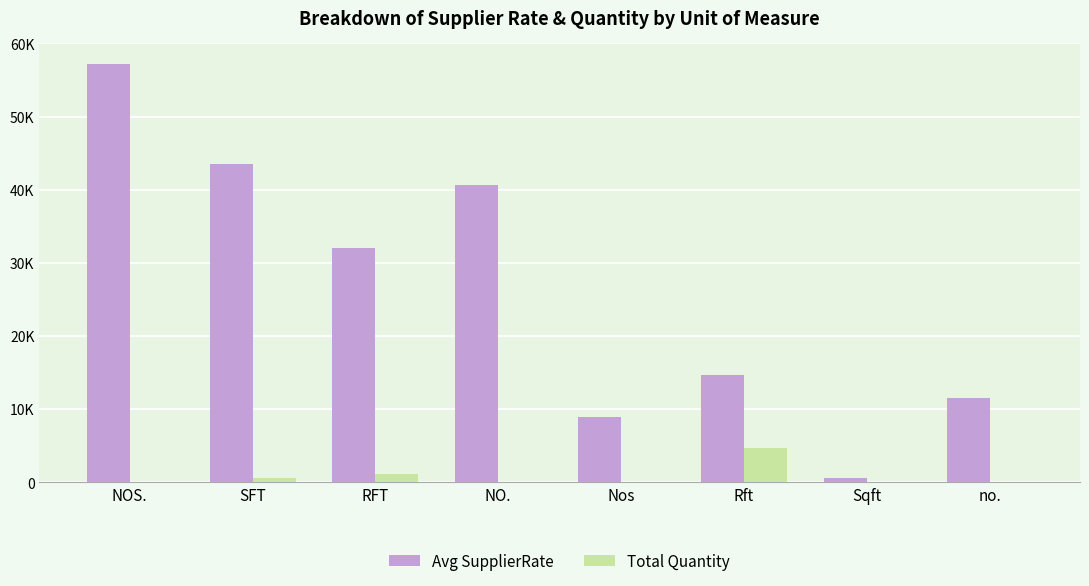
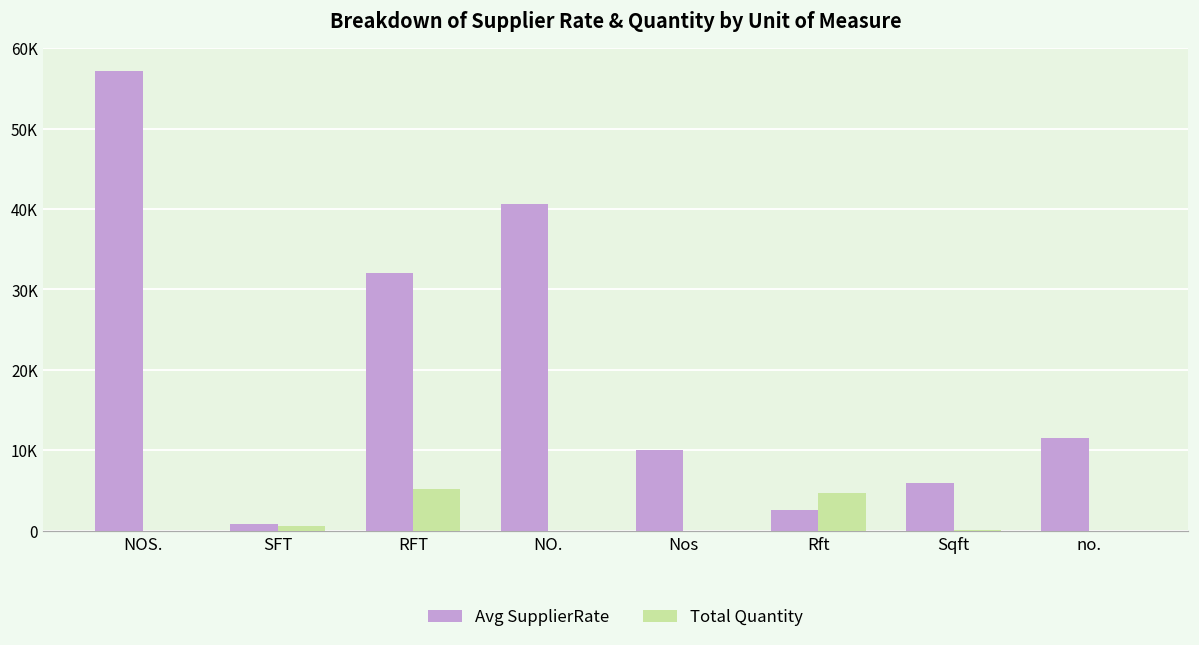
  {
    "Avg SupplierRate": {
      "NOS.": 57000,
-     "SFT": 44000,
+     "SFT": 1000,
      "RFT": 32000,
      "NO.": 41000,
-     "Nos": 9000,
-     "Rft": 15000,
-     "Sqft": 1000,
+     "Nos": 10000,
+     "Rft": 3000,
+     "Sqft": 6000,
      "no.": 12000
    },
    "Total Quantity": {
      "SFT": 1000,
-     "RFT": 1000,
+     "RFT": 5000,
      "Rft": 5000
    }
  }
